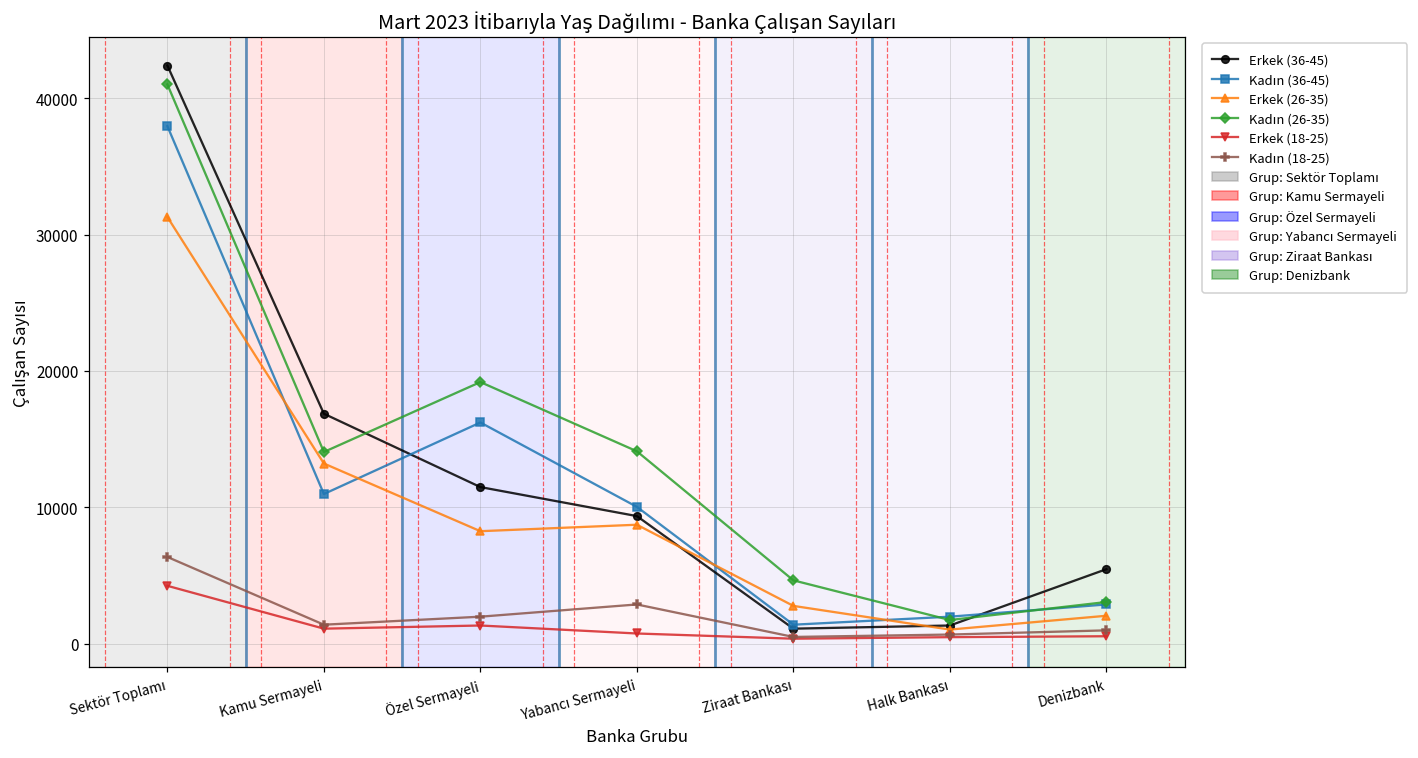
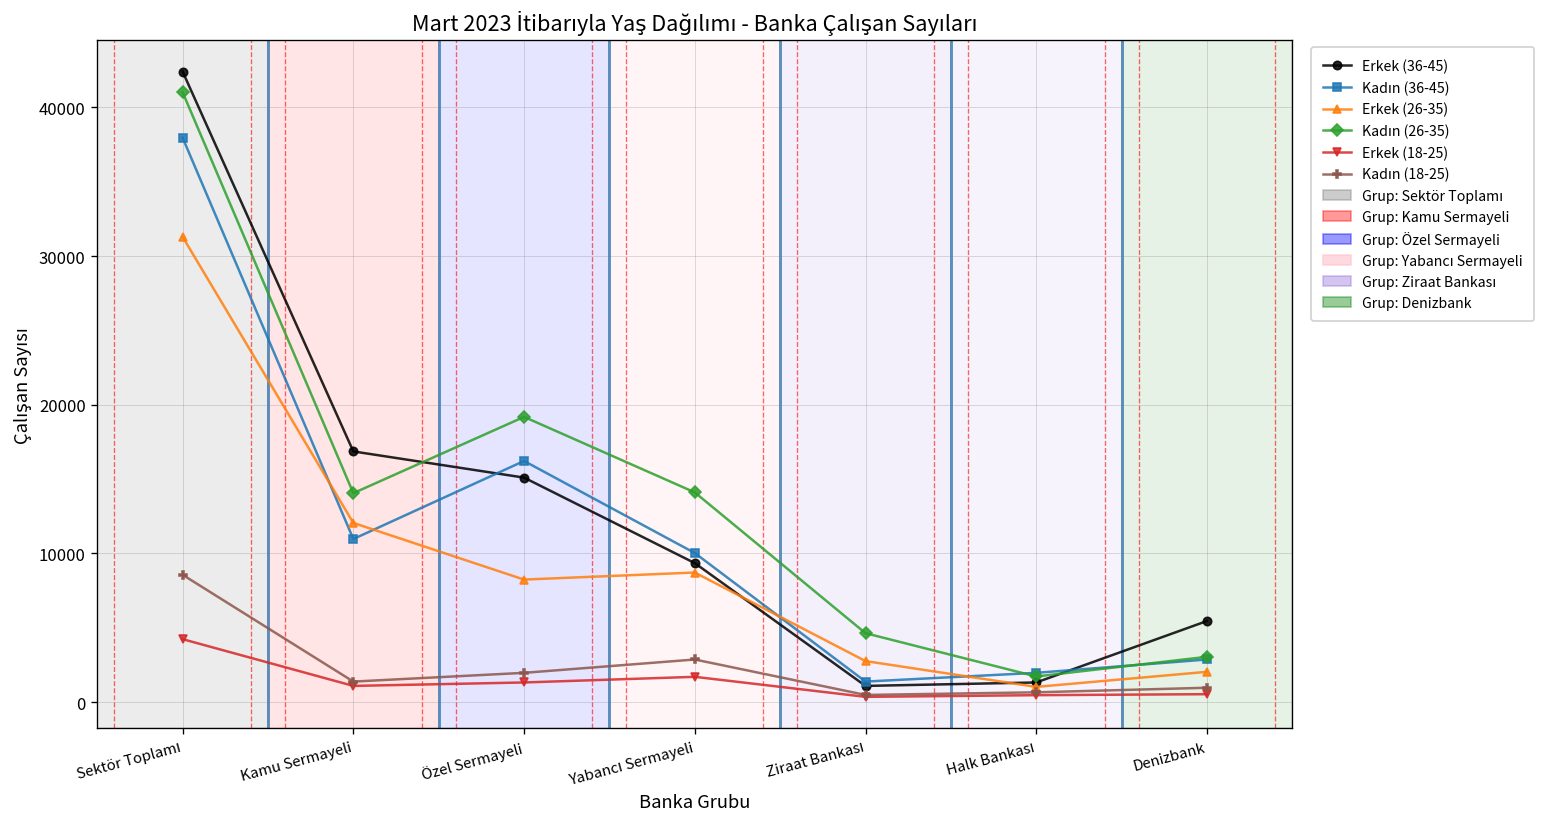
  {
    "Erkek (36-45)": {
      "Sektör Toplamı": 42400,
      "Kamu Sermayeli": 16900,
-     "Özel Sermayeli": 11500,
+     "Özel Sermayeli": 15100,
      "Yabancı Sermayeli": 9400,
      "Ziraat Bankası": 1100,
      "Halk Bankası": 1300,
      "Denizbank": 5500
    },
    "Kadın (36-45)": {
      "Sektör Toplamı": 38000,
      "Kamu Sermayeli": 11000,
      "Özel Sermayeli": 16200,
      "Yabancı Sermayeli": 10000,
      "Ziraat Bankası": 1400,
      "Halk Bankası": 2000
    },
    "Erkek (26-35)": {
      "Sektör Toplamı": 31300,
-     "Kamu Sermayeli": 13200,
+     "Kamu Sermayeli": 12100,
      "Özel Sermayeli": 8200,
      "Yabancı Sermayeli": 8700,
      "Ziraat Bankası": 2800,
      "Halk Bankası": 1000,
      "Denizbank": 2000
    },
    "Kadın (26-35)": {
      "Sektör Toplamı": 41000,
      "Kamu Sermayeli": 14100,
      "Özel Sermayeli": 19200,
      "Yabancı Sermayeli": 14100,
      "Ziraat Bankası": 4600,
      "Halk Bankası": 1700
    },
    "Erkek (18-25)": {
      "Sektör Toplamı": 4200,
      "Kamu Sermayeli": 1100,
      "Özel Sermayeli": 1300,
-     "Yabancı Sermayeli": 700,
+     "Yabancı Sermayeli": 1700,
      "Denizbank": 500
    },
    "Kadın (18-25)": {
-     "Sektör Toplamı": 6400,
+     "Sektör Toplamı": 8600,
      "Kamu Sermayeli": 1400,
      "Özel Sermayeli": 2000,
      "Yabancı Sermayeli": 2900,
      "Denizbank": 1000
    }
  }
